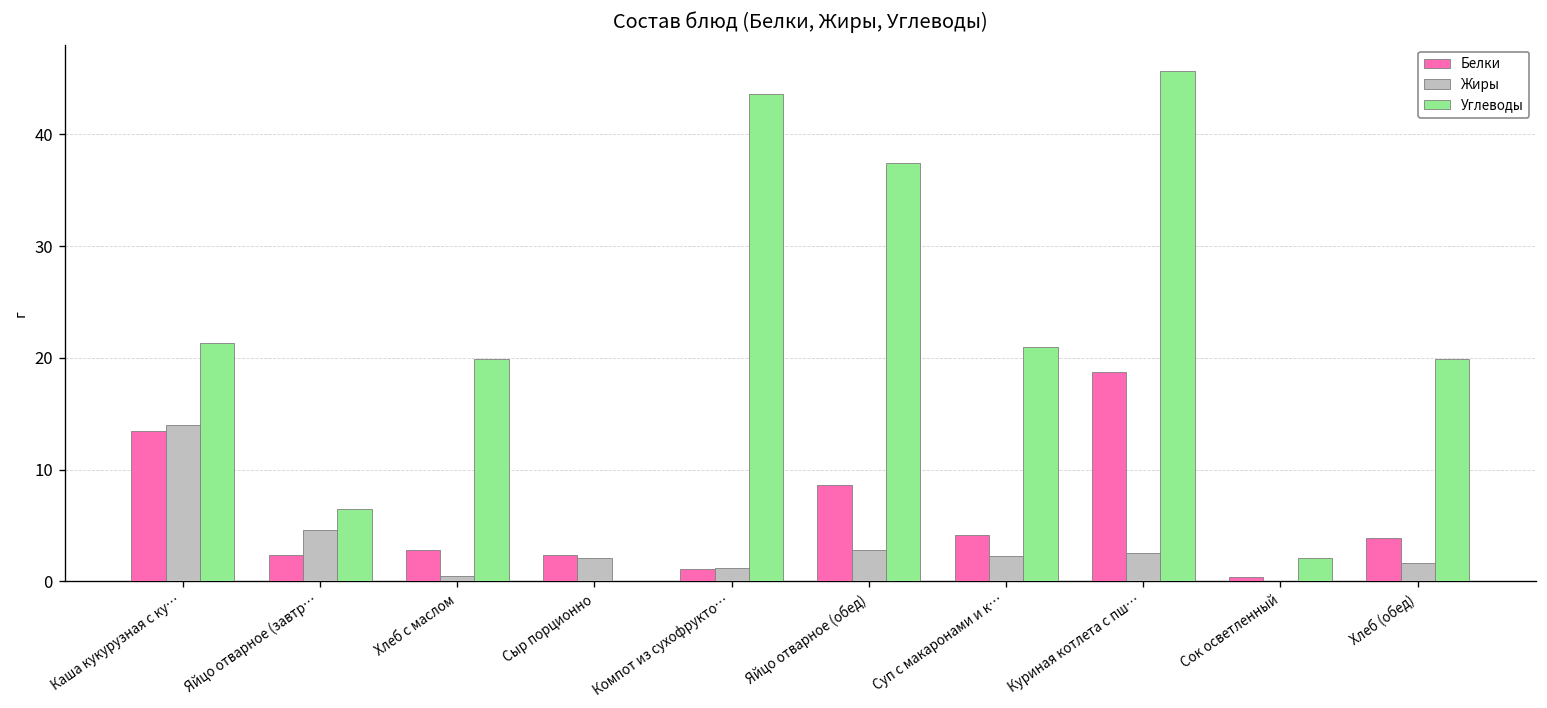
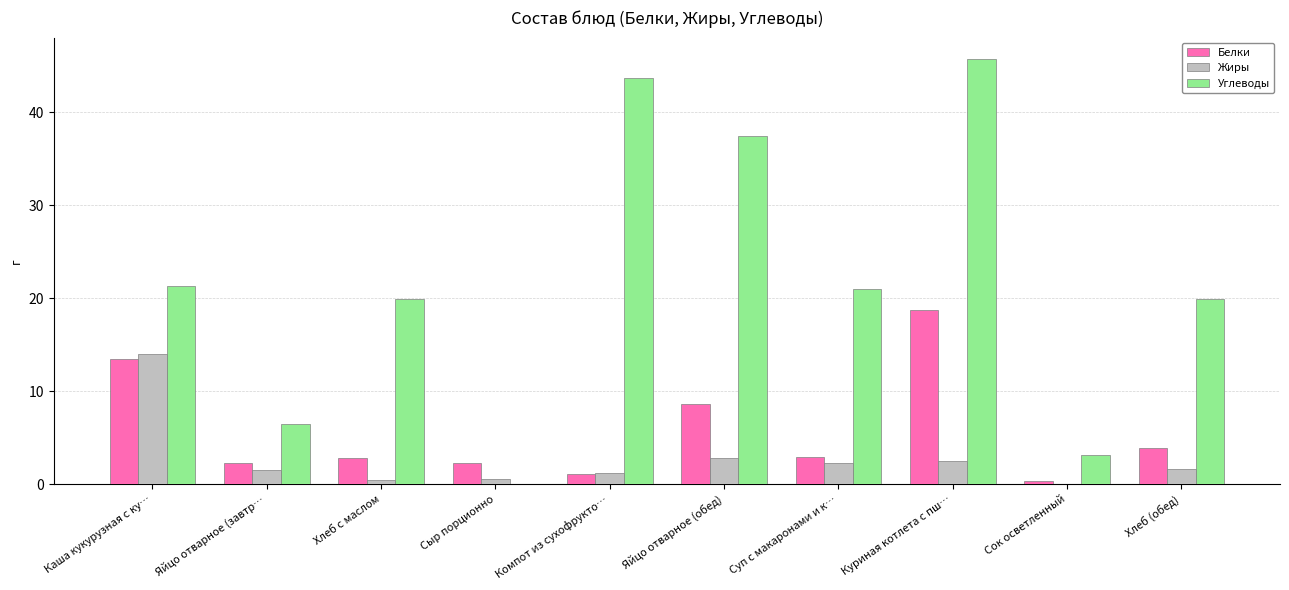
  {
    "Белки": {
      "Каша кукурузная с ку…": 14,
      "Яйцо отварное (завтр…": 2,
      "Хлеб с маслом": 3,
      "Сыр порционно": 2,
      "Компот из сухофрукто…": 1,
      "Яйцо отварное (обед)": 9,
-     "Суп с макаронами и к…": 4,
+     "Суп с макаронами и к…": 3,
      "Куриная котлета с пш…": 19,
      "Сок осветленный": 0,
      "Хлеб (обед)": 4
    },
    "Жиры": {
      "Каша кукурузная с ку…": 14,
-     "Яйцо отварное (завтр…": 5,
+     "Яйцо отварное (завтр…": 2,
      "Хлеб с маслом": 0,
-     "Сыр порционно": 2,
+     "Сыр порционно": 1,
      "Компот из сухофрукто…": 1,
      "Яйцо отварное (обед)": 3,
      "Суп с макаронами и к…": 2,
      "Куриная котлета с пш…": 3,
      "Хлеб (обед)": 2
    },
    "Углеводы": {
      "Каша кукурузная с ку…": 21,
      "Яйцо отварное (завтр…": 6,
      "Хлеб с маслом": 20,
      "Сыр порционно": 0,
      "Компот из сухофрукто…": 44,
      "Яйцо отварное (обед)": 37,
      "Суп с макаронами и к…": 21,
      "Куриная котлета с пш…": 46,
-     "Сок осветленный": 2,
+     "Сок осветленный": 3,
      "Хлеб (обед)": 20
    }
  }
